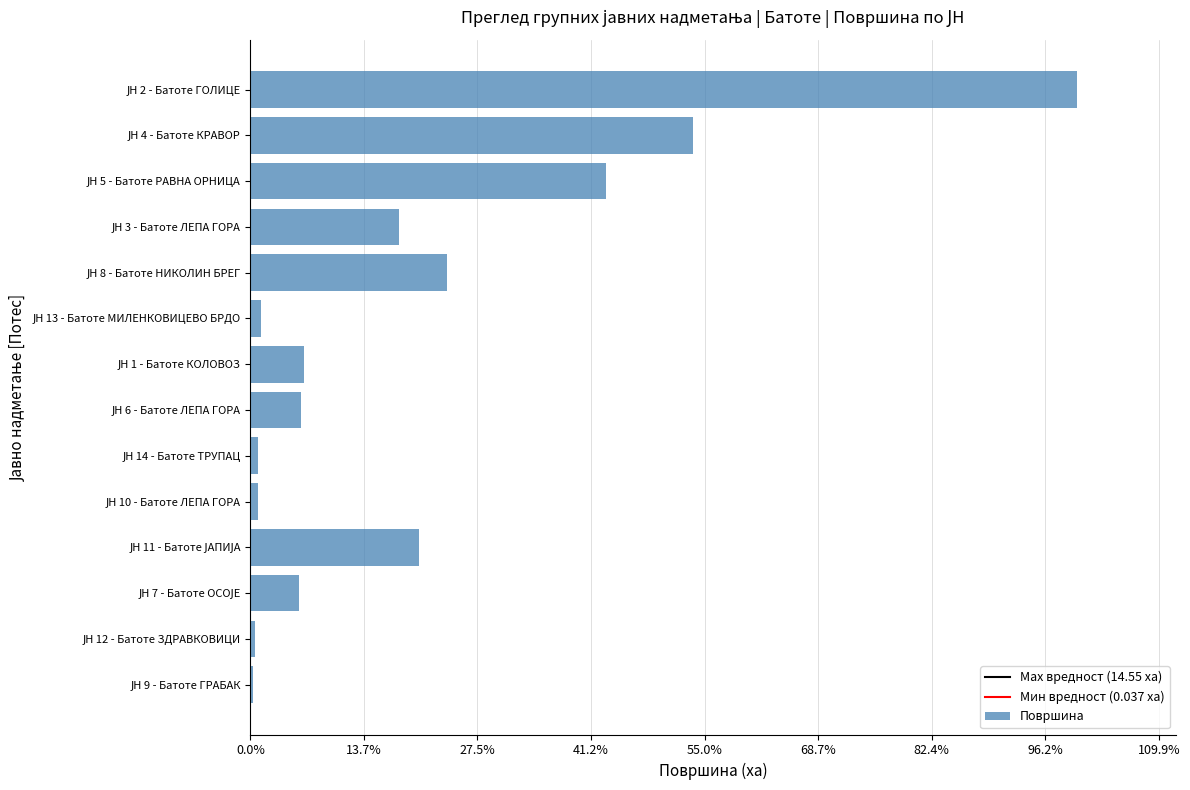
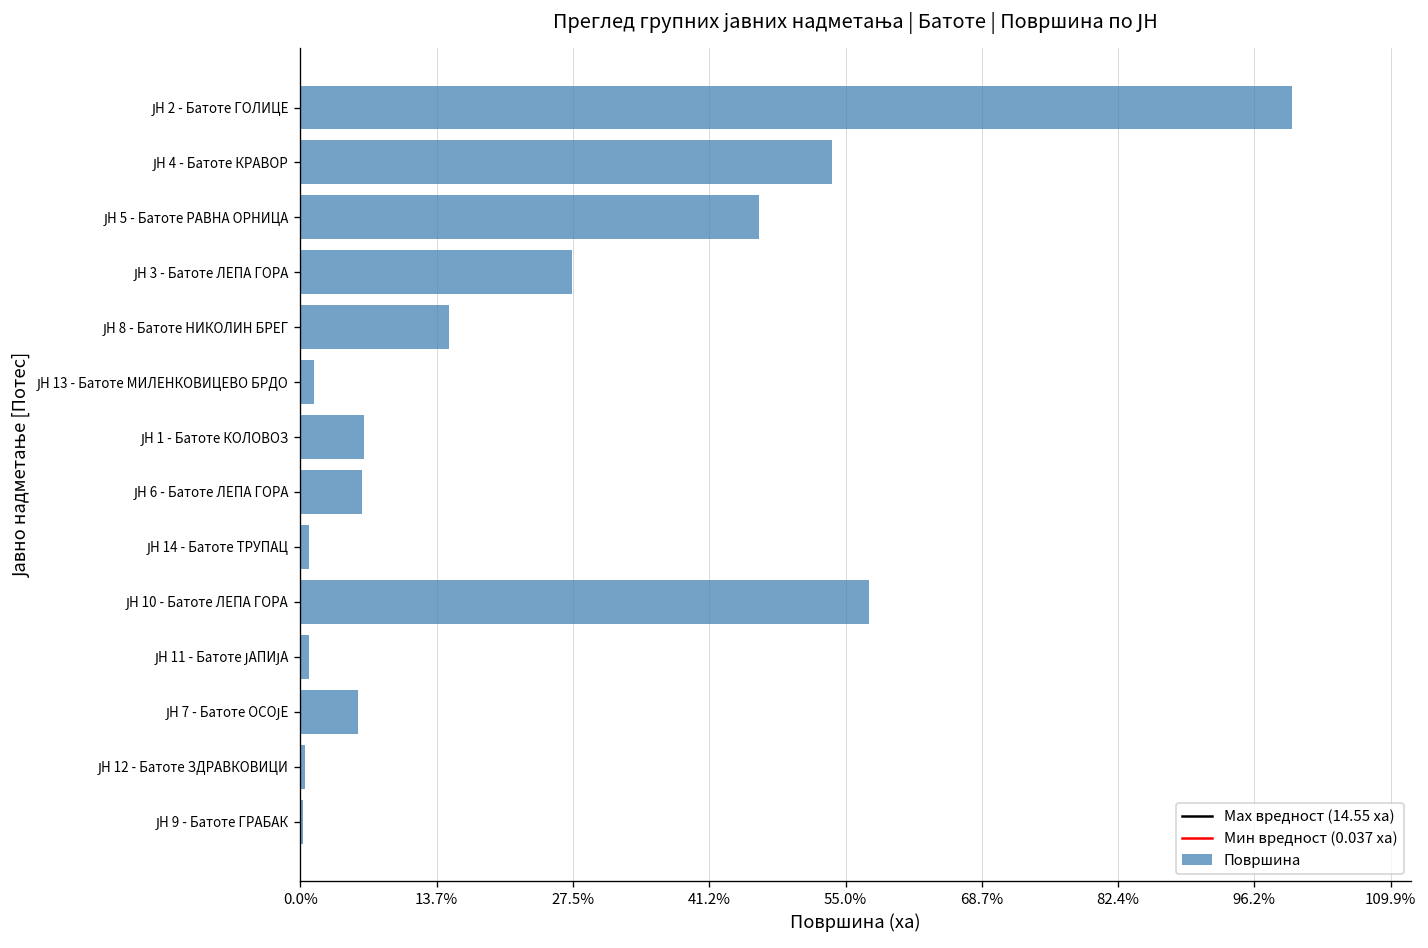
  {
    "ЈН 2 - Батоте ГОЛИЦЕ": "100%",
    "ЈН 4 - Батоте КРАВОР": "54%",
-   "ЈН 5 - Батоте РАВНА ОРНИЦА": "43%",
-   "ЈН 3 - Батоте ЛЕПА ГОРА": "18%",
-   "ЈН 8 - Батоте НИКОЛИН БРЕГ": "24%",
+   "ЈН 5 - Батоте РАВНА ОРНИЦА": "46%",
+   "ЈН 3 - Батоте ЛЕПА ГОРА": "27%",
+   "ЈН 8 - Батоте НИКОЛИН БРЕГ": "15%",
    "ЈН 13 - Батоте МИЛЕНКОВИЦЕВО БРДО": "1%",
    "ЈН 1 - Батоте КОЛОВОЗ": "6%",
    "ЈН 6 - Батоте ЛЕПА ГОРА": "6%",
    "ЈН 14 - Батоте ТРУПАЦ": "1%",
-   "ЈН 10 - Батоте ЛЕПА ГОРА": "1%",
-   "ЈН 11 - Батоте ЈАПИЈА": "20%",
+   "ЈН 10 - Батоте ЛЕПА ГОРА": "57%",
+   "ЈН 11 - Батоте ЈАПИЈА": "1%",
    "ЈН 7 - Батоте ОСОЈЕ": "6%",
    "ЈН 12 - Батоте ЗДРАВКОВИЦИ": "1%"
  }
